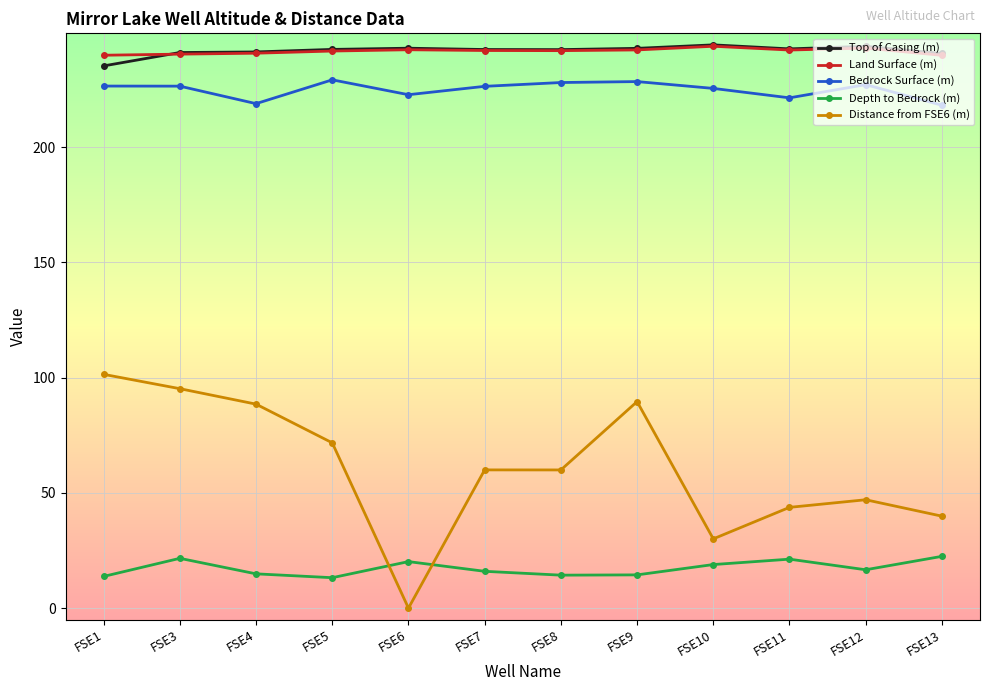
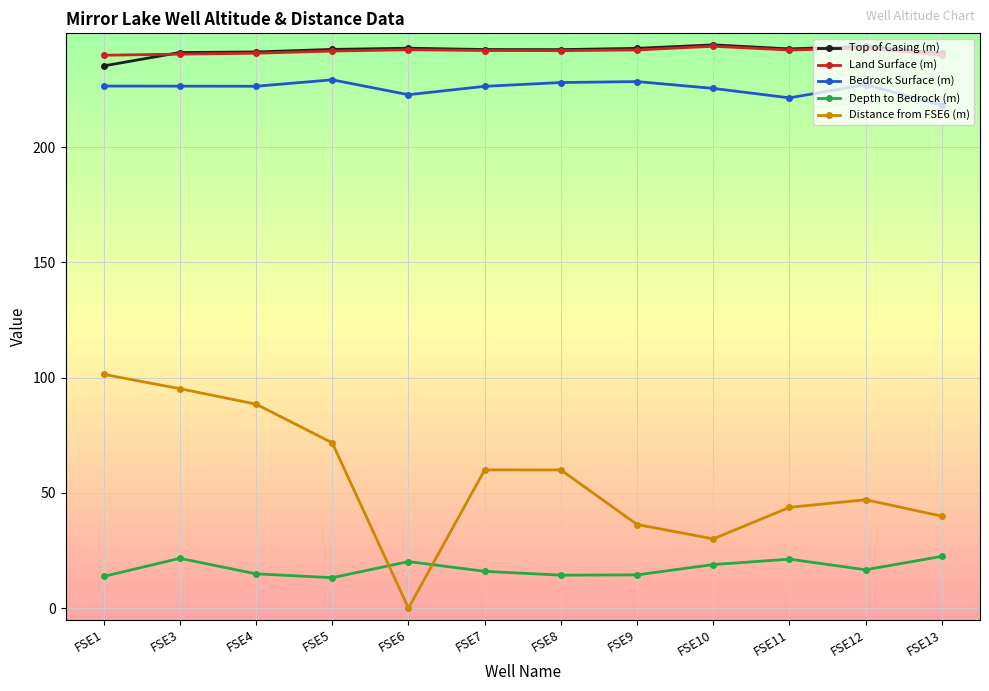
  {
    "Top of Casing (m)": {
      "FSE1": 235
    },
    "Land Surface (m)": {
      "FSE1": 240
    },
    "Bedrock Surface (m)": {
      "FSE1": 226,
      "FSE3": 226,
-     "FSE4": 219,
+     "FSE4": 226,
      "FSE5": 229,
      "FSE6": 223,
      "FSE7": 226,
      "FSE8": 228,
      "FSE9": 228,
      "FSE10": 225,
      "FSE11": 221
    },
    "Depth to Bedrock (m)": {
      "FSE1": 14,
      "FSE3": 22,
      "FSE4": 15,
      "FSE5": 13,
      "FSE6": 20,
      "FSE7": 16,
      "FSE8": 14,
      "FSE9": 14,
      "FSE10": 19,
      "FSE11": 21,
      "FSE12": 17,
      "FSE13": 22
    },
    "Distance from FSE6 (m)": {
      "FSE1": 101,
      "FSE3": 95,
      "FSE4": 88,
      "FSE5": 72,
      "FSE6": 0,
      "FSE7": 60,
      "FSE8": 60,
-     "FSE9": 90,
+     "FSE9": 36,
      "FSE10": 30,
      "FSE11": 44,
      "FSE12": 47,
      "FSE13": 40
    }
  }
